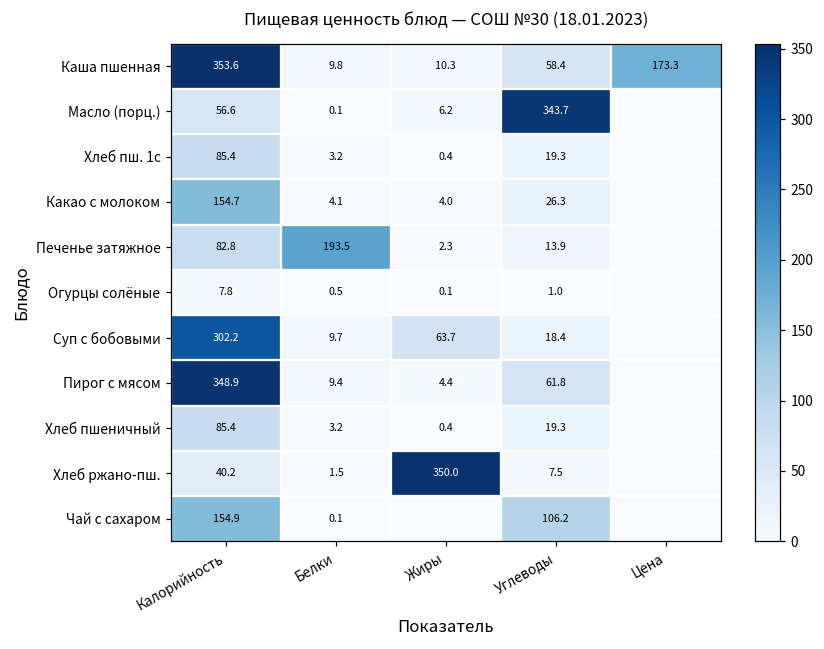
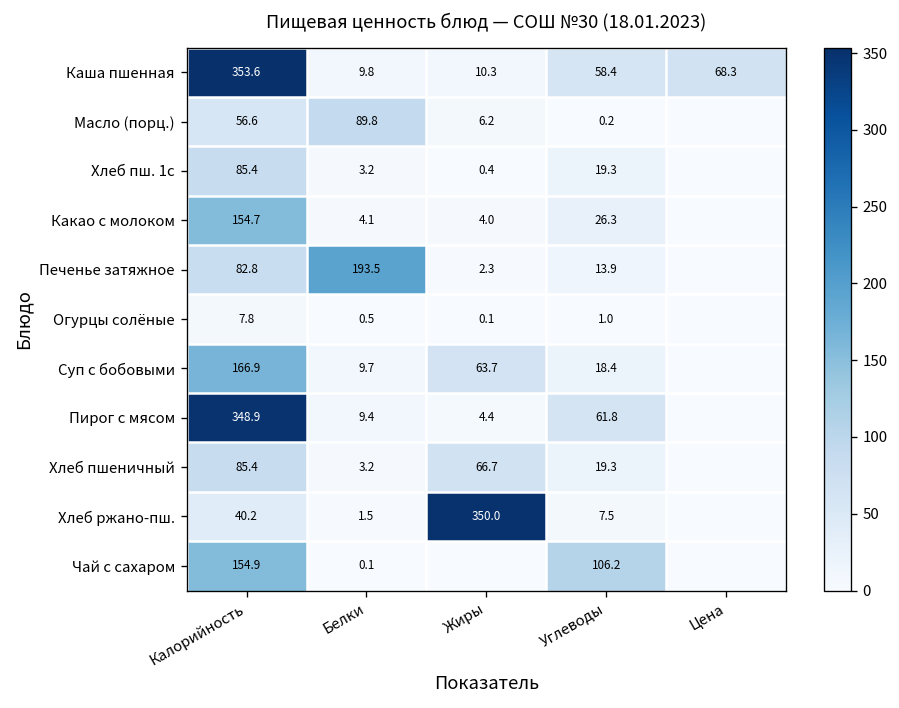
  {
    "Каша пшенная": {
      "Калорийность": 353.6,
      "Белки": 9.8,
      "Жиры": 10.3,
      "Углеводы": 58.4,
-     "Цена": 173.3
+     "Цена": 68.3
    },
    "Масло (порц.)": {
      "Калорийность": 56.6,
-     "Белки": 0.1,
+     "Белки": 89.8,
      "Жиры": 6.2,
-     "Углеводы": 343.7
+     "Углеводы": 0.2
    },
    "Хлеб пш. 1с": {
      "Калорийность": 85.4,
      "Белки": 3.2,
      "Жиры": 0.4,
      "Углеводы": 19.3
    },
    "Какао с молоком": {
      "Калорийность": 154.7,
      "Белки": 4.1,
      "Жиры": 4.0,
      "Углеводы": 26.3
    },
    "Печенье затяжное": {
      "Калорийность": 82.8,
      "Белки": 193.5,
      "Жиры": 2.3,
      "Углеводы": 13.9
    },
    "Огурцы солёные": {
      "Калорийность": 7.8,
      "Белки": 0.5,
      "Жиры": 0.1,
      "Углеводы": 1.0
    },
    "Суп с бобовыми": {
-     "Калорийность": 302.2,
+     "Калорийность": 166.9,
      "Белки": 9.7,
      "Жиры": 63.7,
      "Углеводы": 18.4
    },
    "Пирог с мясом": {
      "Калорийность": 348.9,
      "Белки": 9.4,
      "Жиры": 4.4,
      "Углеводы": 61.8
    },
    "Хлеб пшеничный": {
      "Калорийность": 85.4,
      "Белки": 3.2,
-     "Жиры": 0.4,
+     "Жиры": 66.7,
      "Углеводы": 19.3
    },
    "Хлеб ржано-пш.": {
      "Калорийность": 40.2,
      "Белки": 1.5,
      "Жиры": 350.0,
      "Углеводы": 7.5
    },
    "Чай с сахаром": {
      "Калорийность": 154.9,
      "Белки": 0.1,
      "Углеводы": 106.2
    }
  }
